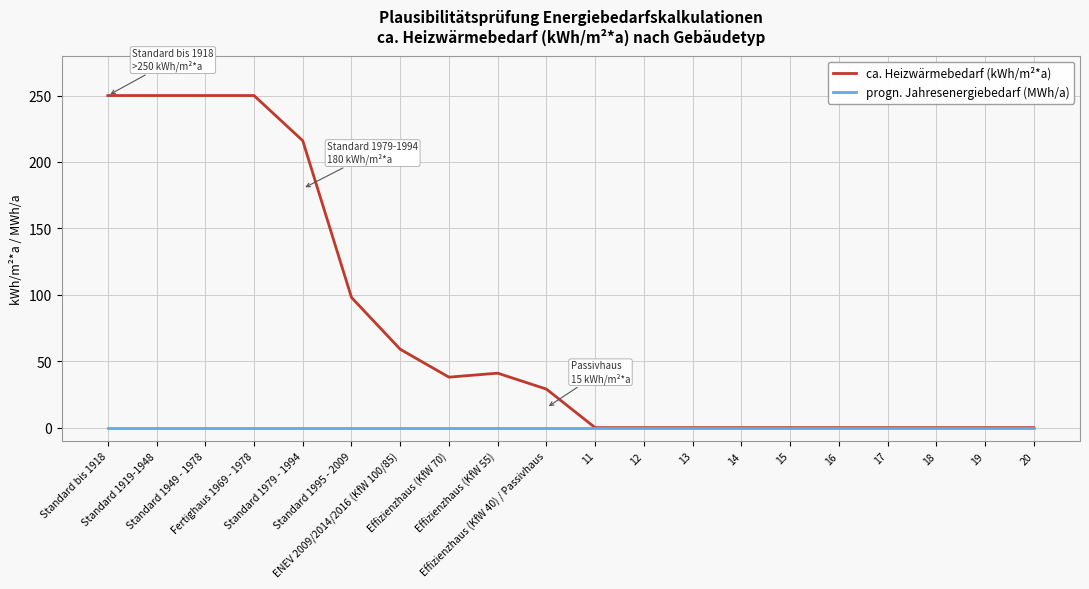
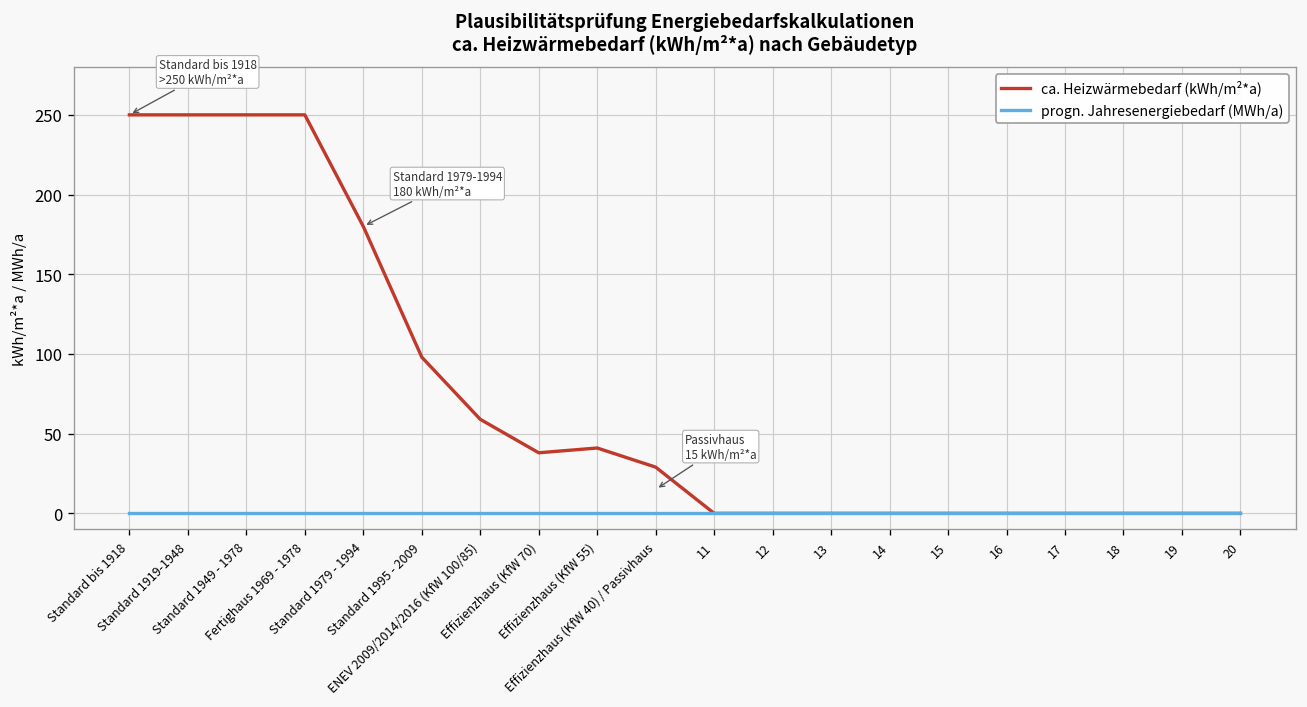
  {
    "ca. Heizwärmebedarf (kWh/m²*a)": {
      "Standard bis 1918": 250,
      "Fertighaus 1969 - 1978": 250,
-     "Standard 1979 - 1994": 216,
+     "Standard 1979 - 1994": 180,
      "Standard 1995 - 2009": 98,
      "ENEV 2009/2014/2016 (KfW 100/85)": 59,
      "Effizienzhaus (KfW 70)": 38,
      "Effizienzhaus (KfW 55)": 41
    },
    "progn. Jahresenergiebedarf (MWh/a)": {
      "Standard bis 1918": 0,
      "Standard 1919-1948": 0,
      "Standard 1949 - 1978": 0,
      "Fertighaus 1969 - 1978": 0,
      "Standard 1979 - 1994": 0,
      "Standard 1995 - 2009": 0,
      "ENEV 2009/2014/2016 (KfW 100/85)": 0,
      "Effizienzhaus (KfW 70)": 0,
      "Effizienzhaus (KfW 55)": 0,
      "Effizienzhaus (KfW 40) / Passivhaus": 0
    }
  }
